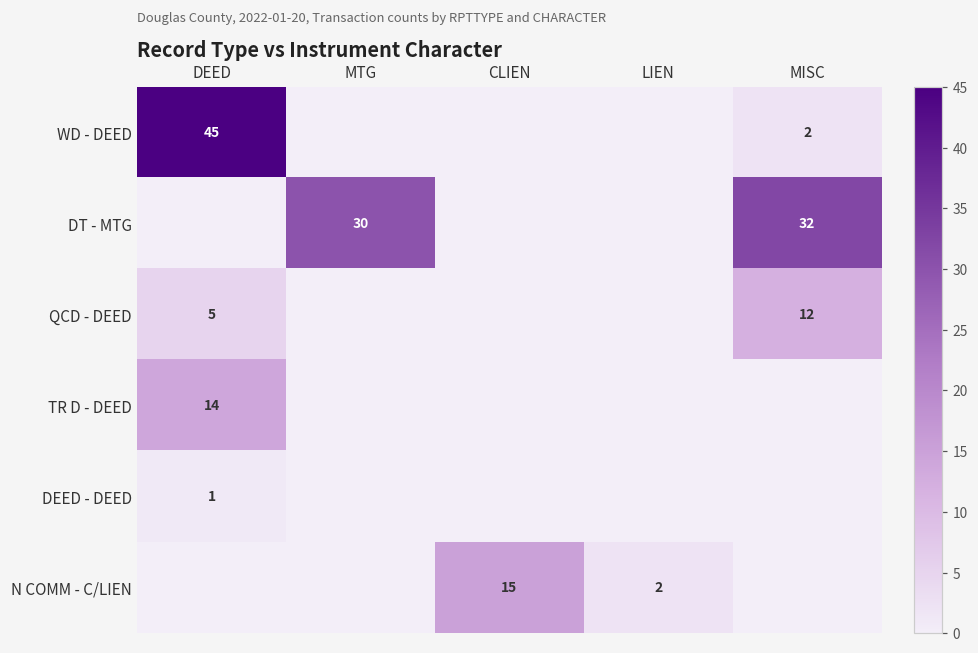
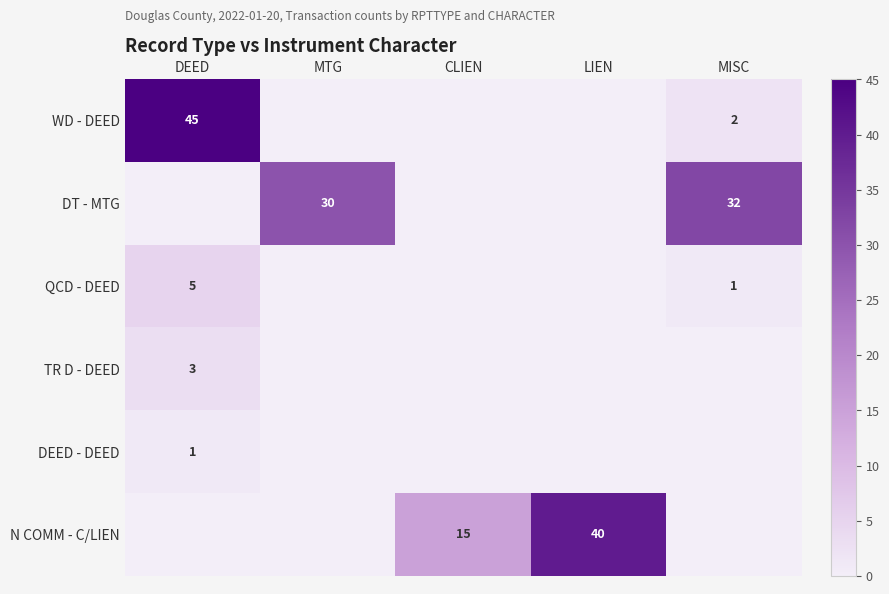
  {
    "WD - DEED": {
      "DEED": 45,
      "MISC": 2
    },
    "DT - MTG": {
      "MTG": 30,
      "MISC": 32
    },
    "QCD - DEED": {
      "DEED": 5,
-     "MISC": 12
+     "MISC": 1
    },
    "TR D - DEED": {
-     "DEED": 14
+     "DEED": 3
    },
    "DEED - DEED": {
      "DEED": 1
    },
    "N COMM - C/LIEN": {
      "CLIEN": 15,
-     "LIEN": 2
+     "LIEN": 40
    }
  }
